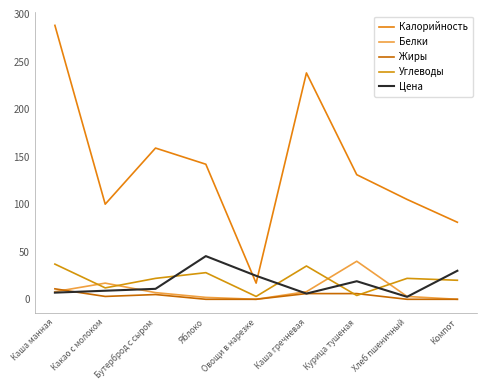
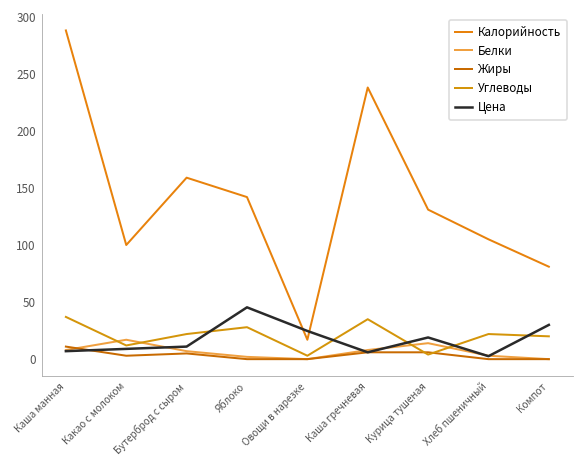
  {
    "Белки": {
      "Какао с молоком": 20,
-     "Курица тушеная": 40
+     "Курица тушеная": 10
    },
    "Цена": {
      "Какао с молоком": 10,
      "Бутерброд с сыром": 10,
      "Яблоко": 50,
      "Овощи в нарезке": 20,
      "Курица тушеная": 20,
      "Компот": 30
    }
  }
